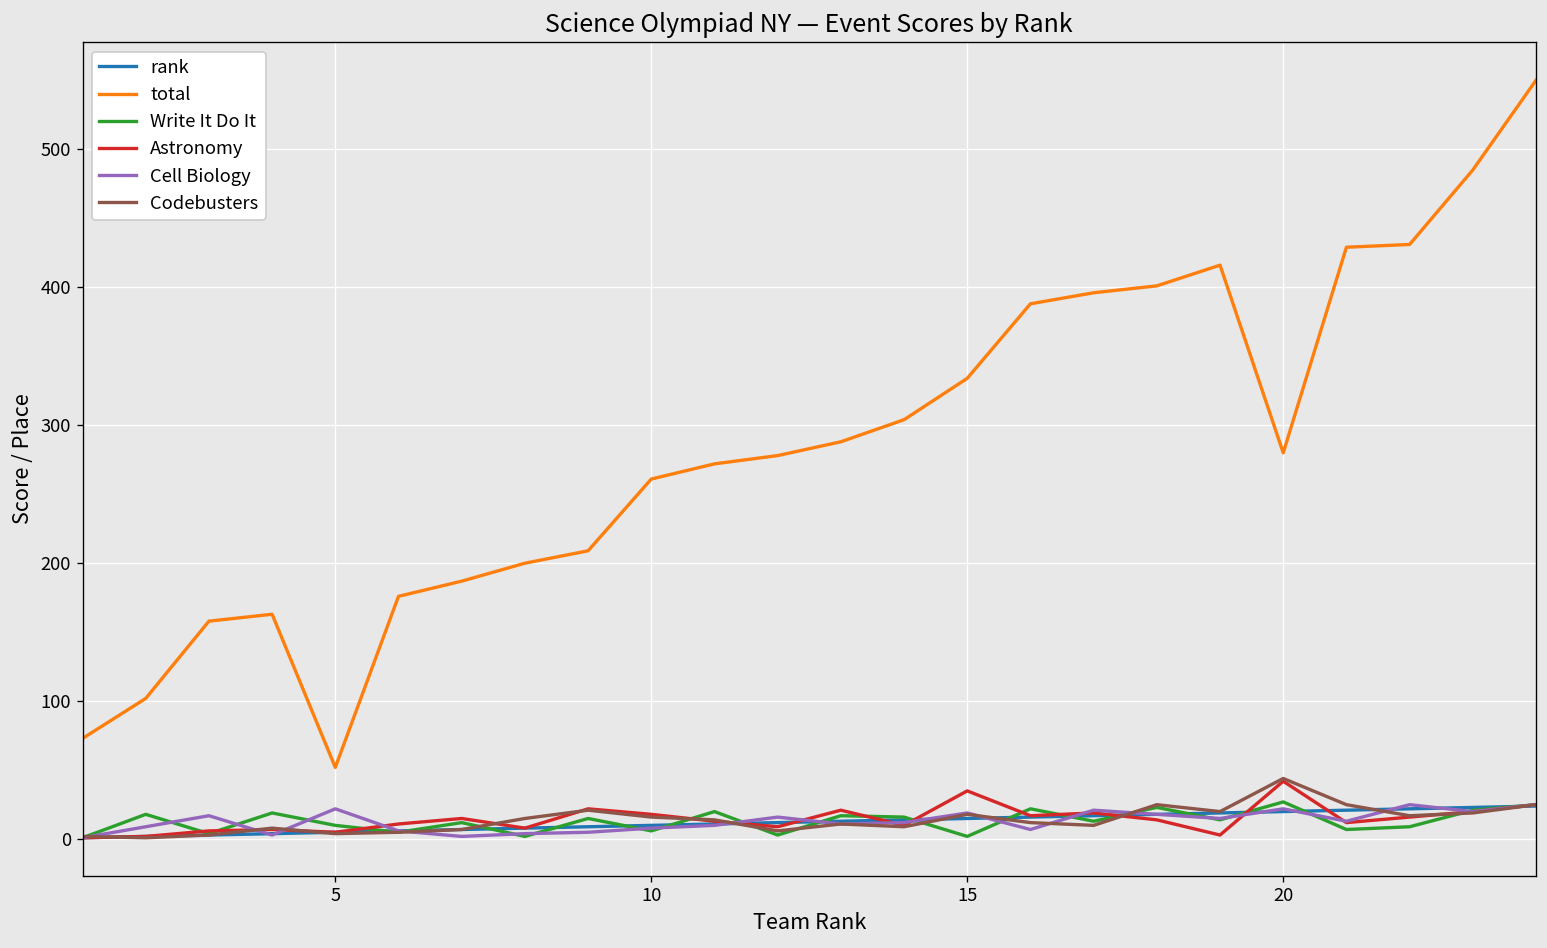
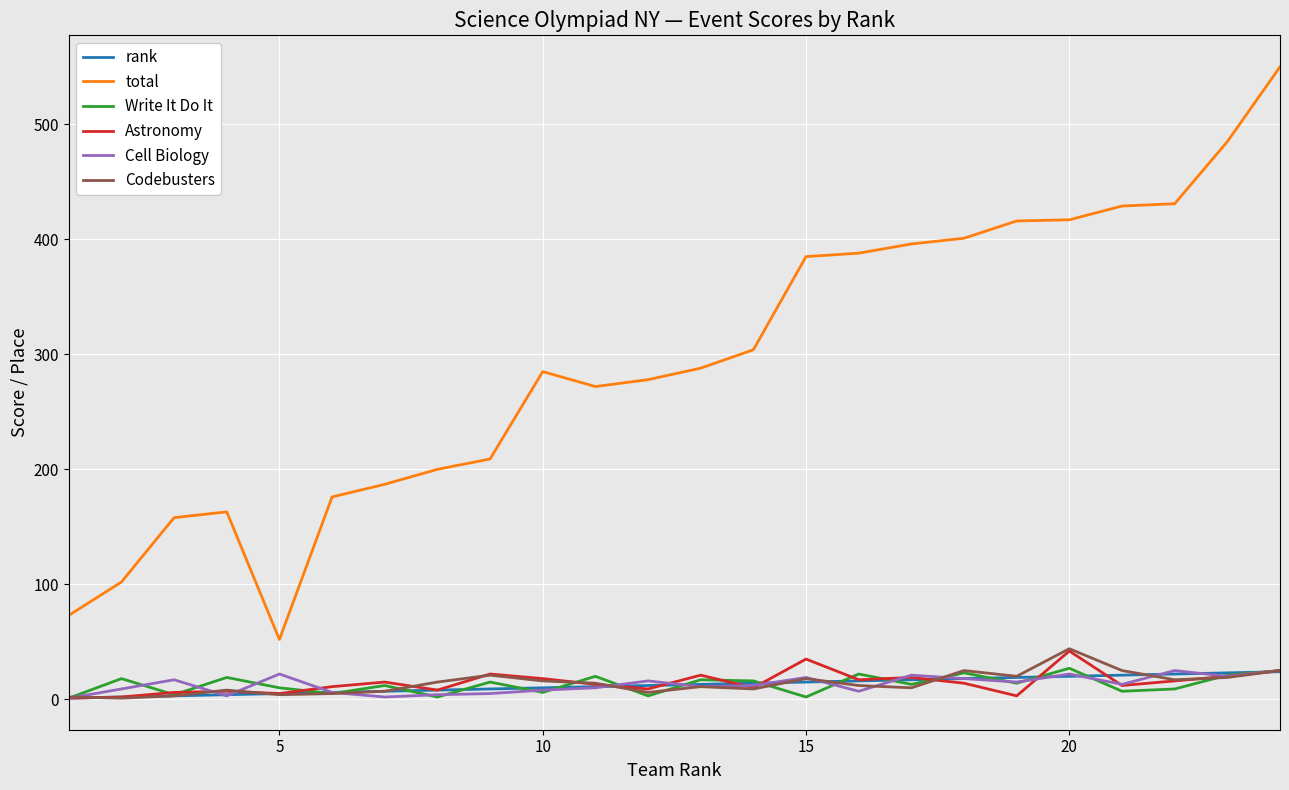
  {
    "rank": {
      "15": 15
    },
    "total": {
      "5": 52,
-     "10": 261,
-     "15": 334,
-     "20": 280
+     "10": 285,
+     "15": 385,
+     "20": 417
    },
    "Write It Do It": {
      "5": 10,
      "15": 2,
      "20": 27
    },
    "Astronomy": {
      "15": 35
    },
    "Cell Biology": {
      "5": 22
    }
  }
